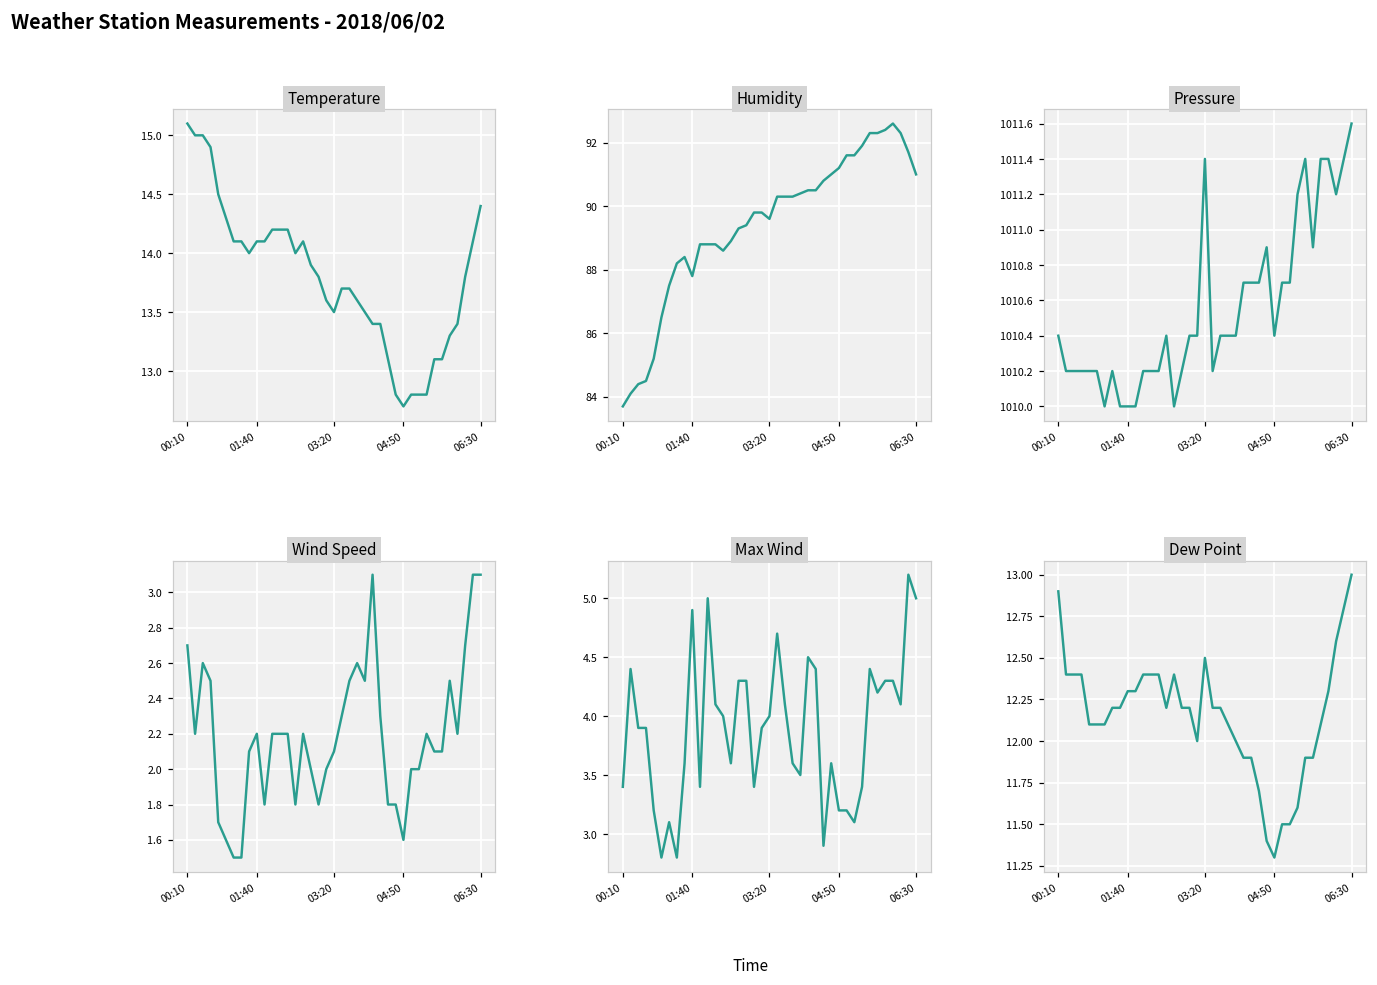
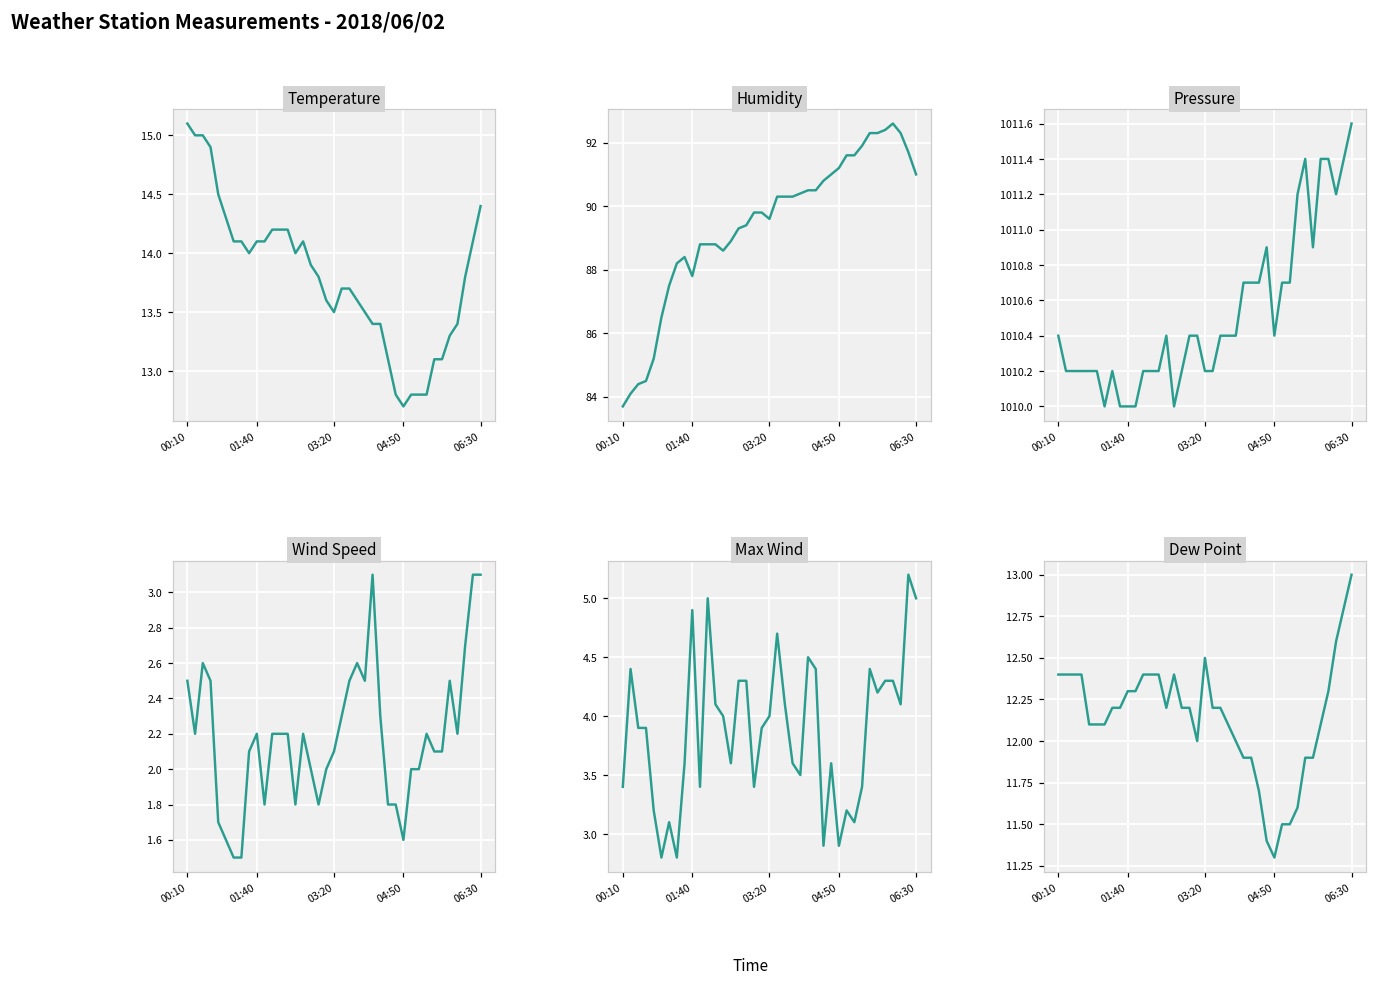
  {
    "Temperature": {
      "00:10": 15.10,
      "01:40": 14.10,
      "03:20": 13.50,
      "04:50": 12.70,
      "06:30": 14.40
    },
    "Humidity": {
      "00:10": 83.7,
      "01:40": 87.8,
      "03:20": 89.6,
      "04:50": 91.2,
      "06:30": 91.0
    },
    "Pressure": {
      "00:10": 1010.4,
      "01:40": 1010.0,
-     "03:20": 1011.4,
+     "03:20": 1010.2,
      "04:50": 1010.4,
      "06:30": 1011.6
    },
    "Wind Speed": {
-     "00:10": 2.7,
+     "00:10": 2.5,
      "01:40": 2.2,
      "03:20": 2.1,
      "04:50": 1.6,
      "06:30": 3.1
    },
    "Max Wind": {
      "00:10": 3.4,
      "01:40": 4.9,
      "03:20": 4.0,
-     "04:50": 3.2,
+     "04:50": 2.9,
      "06:30": 5.0
    },
    "Dew Point": {
-     "00:10": 12.9,
+     "00:10": 12.4,
      "01:40": 12.3,
      "03:20": 12.5,
      "04:50": 11.3,
      "06:30": 13.0
    }
  }
